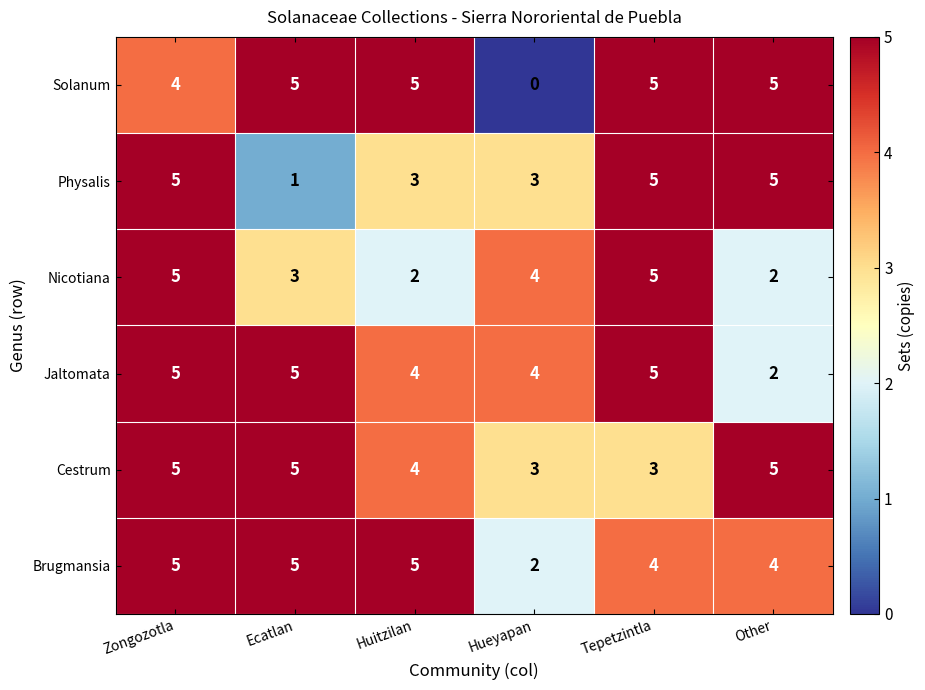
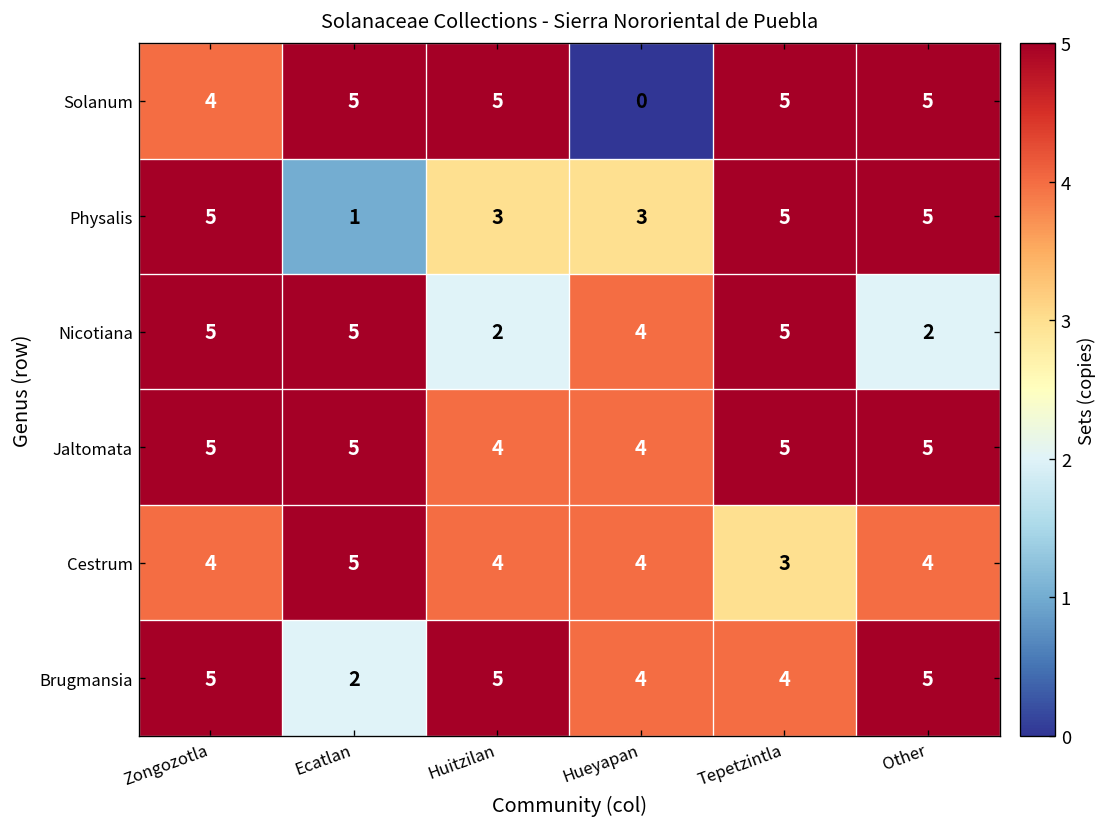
  {
    "Solanum": {
      "Zongozotla": 4,
      "Ecatlan": 5,
      "Huitzilan": 5,
      "Hueyapan": 0,
      "Tepetzintla": 5,
      "Other": 5
    },
    "Physalis": {
      "Zongozotla": 5,
      "Ecatlan": 1,
      "Huitzilan": 3,
      "Hueyapan": 3,
      "Tepetzintla": 5,
      "Other": 5
    },
    "Nicotiana": {
      "Zongozotla": 5,
-     "Ecatlan": 3,
+     "Ecatlan": 5,
      "Huitzilan": 2,
      "Hueyapan": 4,
      "Tepetzintla": 5,
      "Other": 2
    },
    "Jaltomata": {
      "Zongozotla": 5,
      "Ecatlan": 5,
      "Huitzilan": 4,
      "Hueyapan": 4,
      "Tepetzintla": 5,
-     "Other": 2
+     "Other": 5
    },
    "Cestrum": {
-     "Zongozotla": 5,
+     "Zongozotla": 4,
      "Ecatlan": 5,
      "Huitzilan": 4,
-     "Hueyapan": 3,
+     "Hueyapan": 4,
      "Tepetzintla": 3,
-     "Other": 5
+     "Other": 4
    },
    "Brugmansia": {
      "Zongozotla": 5,
-     "Ecatlan": 5,
+     "Ecatlan": 2,
      "Huitzilan": 5,
-     "Hueyapan": 2,
+     "Hueyapan": 4,
      "Tepetzintla": 4,
-     "Other": 4
+     "Other": 5
    }
  }
